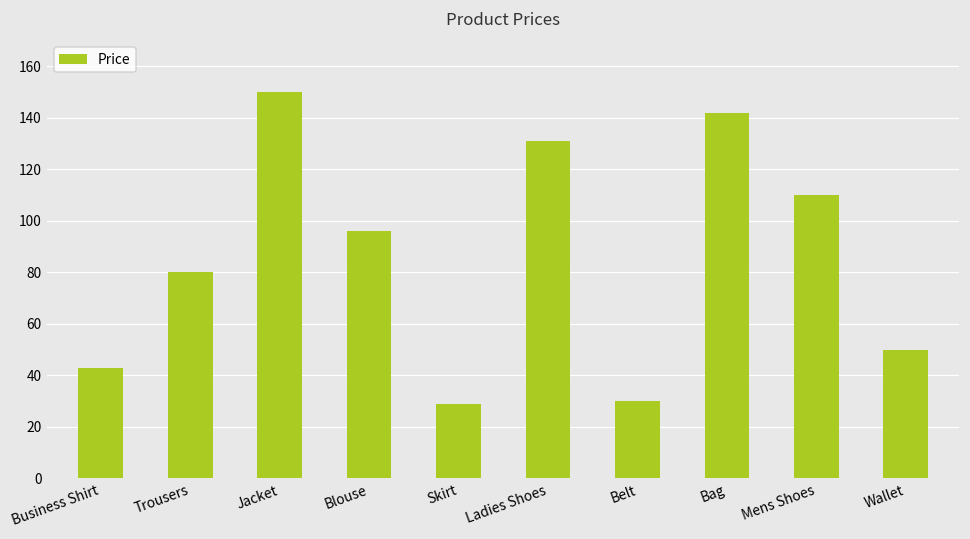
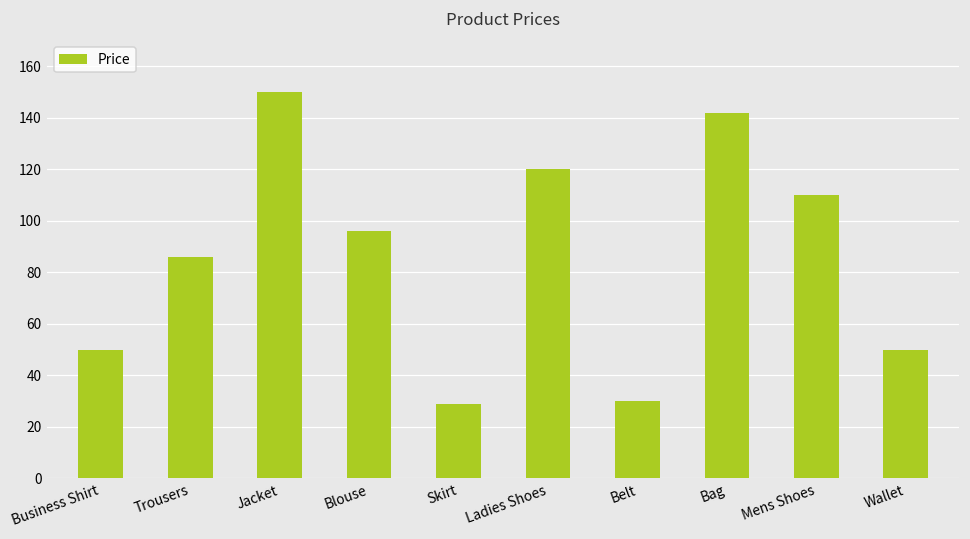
  {
-   "Business Shirt": 43,
-   "Trousers": 80,
+   "Business Shirt": 50,
+   "Trousers": 86,
    "Jacket": 150,
    "Blouse": 96,
    "Skirt": 29,
-   "Ladies Shoes": 131,
+   "Ladies Shoes": 120,
    "Belt": 30,
    "Bag": 142,
    "Mens Shoes": 110,
    "Wallet": 50
  }
